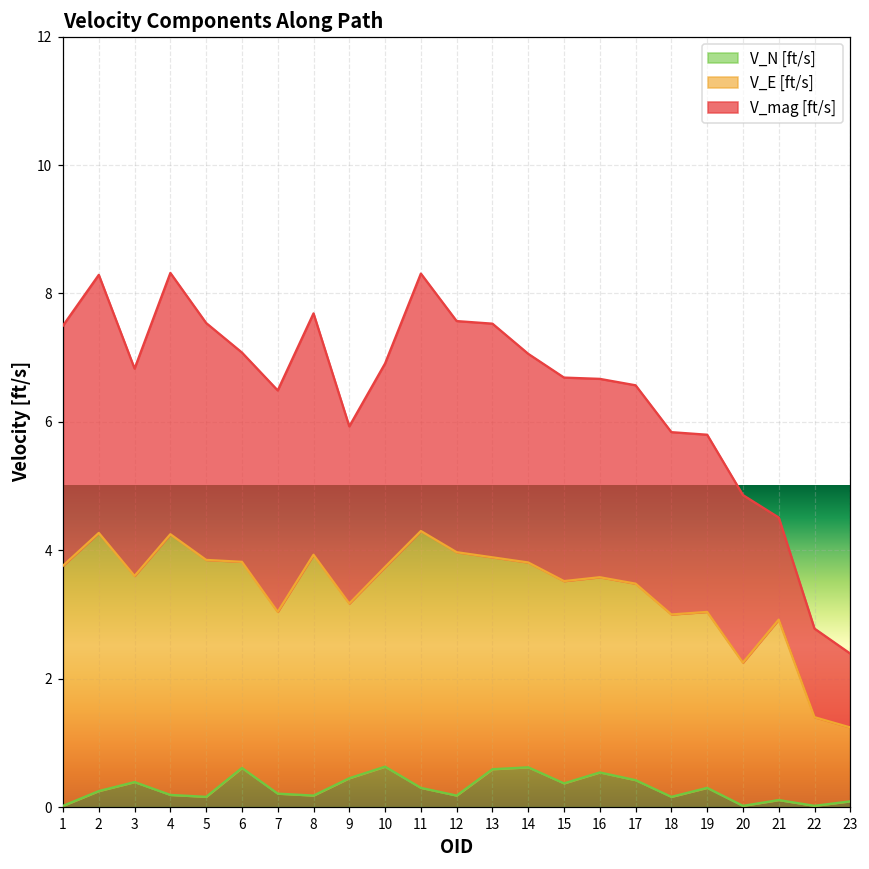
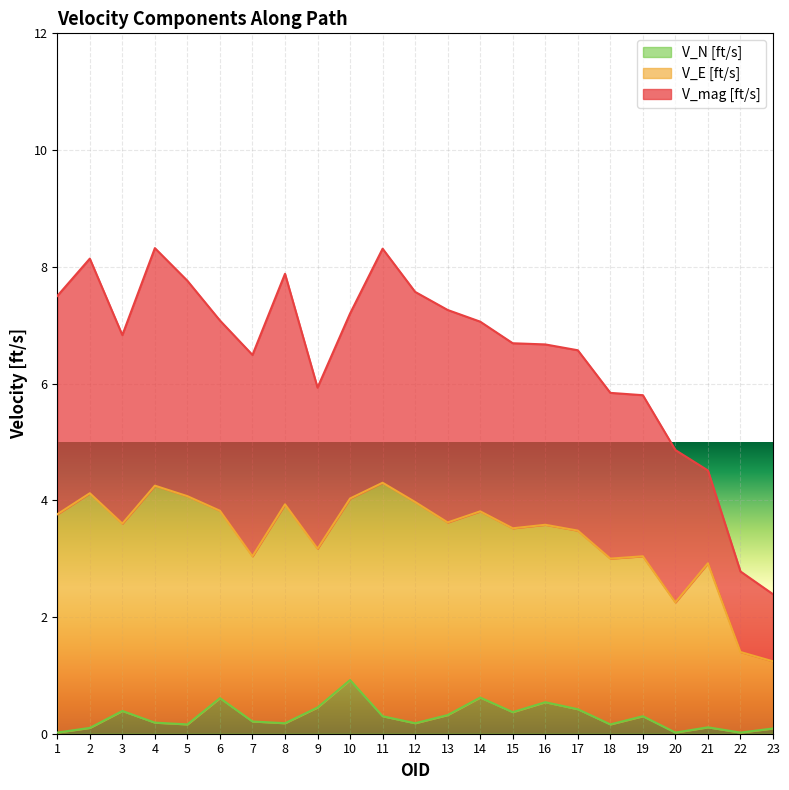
  {
    "V_N [ft/s]": {
      "1": 0.0,
-     "2": 0.3,
+     "2": 0.1,
      "3": 0.4,
      "4": 0.2,
      "5": 0.2,
      "6": 0.6,
      "7": 0.2,
      "8": 0.2,
      "9": 0.5,
-     "10": 0.6,
+     "10": 0.9,
      "11": 0.3,
      "12": 0.2,
-     "13": 0.6,
+     "13": 0.3,
      "14": 0.6,
      "15": 0.4,
      "16": 0.5,
      "17": 0.4,
      "18": 0.2,
      "19": 0.3,
      "20": 0.0,
      "21": 0.1,
      "22": 0.0,
      "23": 0.1
    },
    "V_E [ft/s]": {
      "1": 3.7,
      "2": 4.0,
      "3": 3.2,
      "4": 4.1,
-     "5": 3.7,
+     "5": 3.9,
      "6": 3.2,
      "7": 2.8,
      "8": 3.8,
      "9": 2.7,
      "10": 3.1,
      "11": 4.0,
      "12": 3.8,
      "13": 3.3,
      "14": 3.2,
      "15": 3.2,
      "16": 3.0,
      "17": 3.1,
      "18": 2.8,
      "19": 2.7,
      "20": 2.2,
      "21": 2.8,
      "22": 1.4,
      "23": 1.2
    },
    "V_mag [ft/s]": {
      "1": 3.7,
      "2": 4.0,
      "3": 3.2,
      "4": 4.1,
      "5": 3.7,
      "6": 3.3,
      "7": 3.5,
-     "8": 3.8,
+     "8": 4.0,
      "9": 2.8,
      "10": 3.2,
      "11": 4.0,
      "12": 3.6,
      "13": 3.6,
      "14": 3.3,
      "15": 3.2,
      "16": 3.1,
      "17": 3.1,
      "18": 2.8,
      "19": 2.8,
      "20": 2.6,
      "21": 1.6,
      "22": 1.4,
      "23": 1.1
    }
  }
